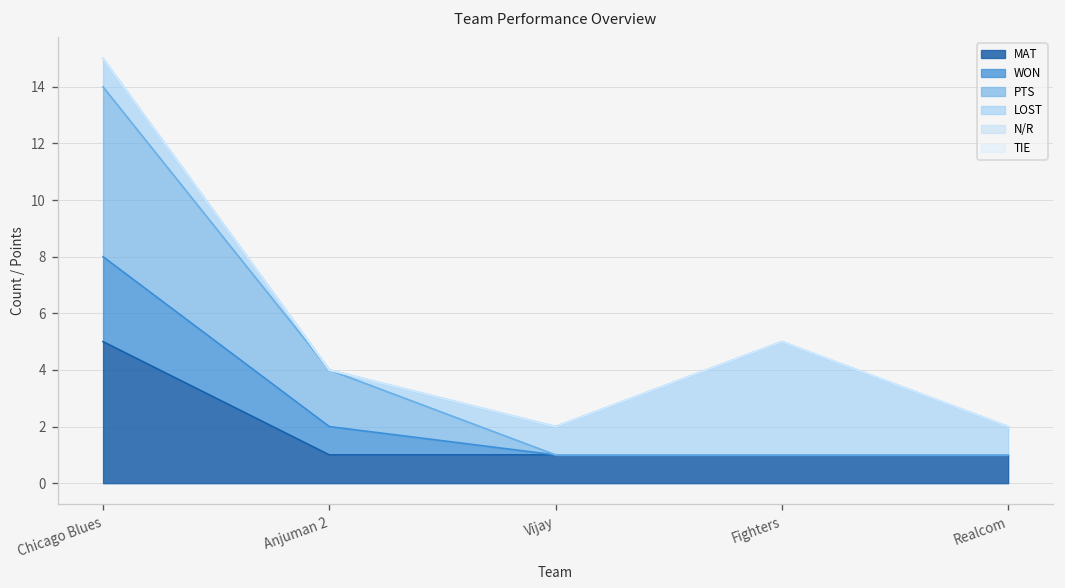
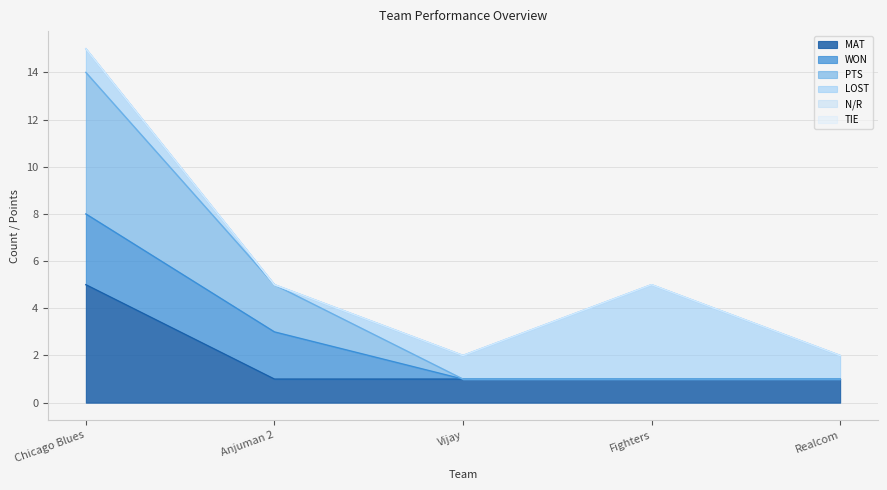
  {
    "MAT": {
      "Chicago Blues": 5,
      "Anjuman 2": 1
    },
    "WON": {
      "Chicago Blues": 3,
-     "Anjuman 2": 1
+     "Anjuman 2": 2
    },
    "PTS": {
      "Chicago Blues": 6
    }
  }
